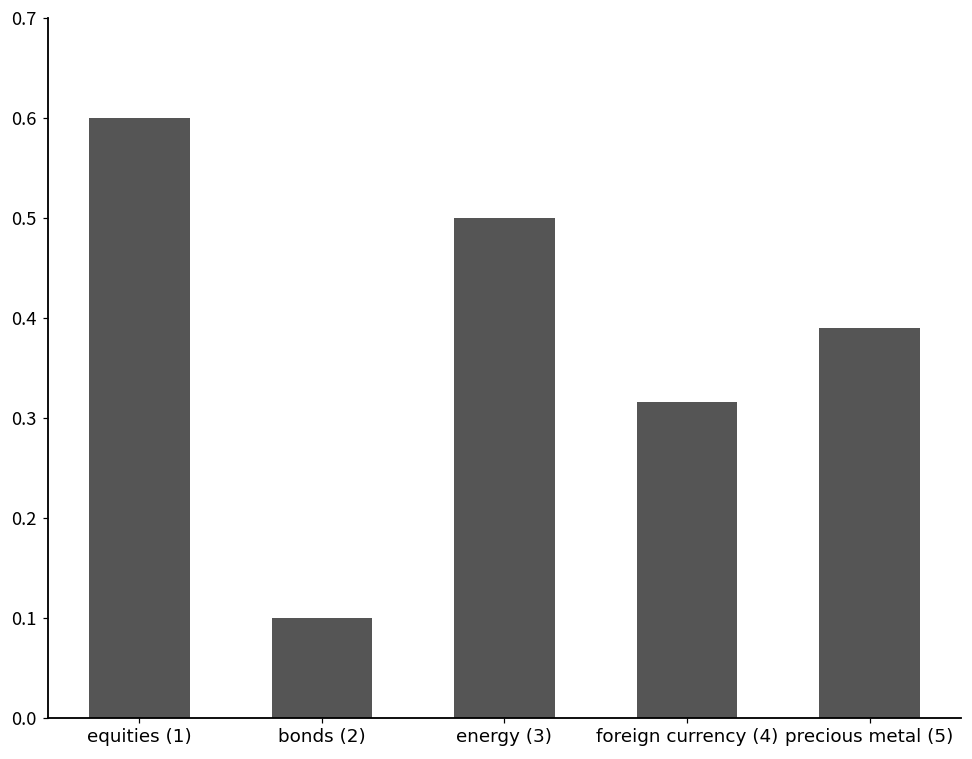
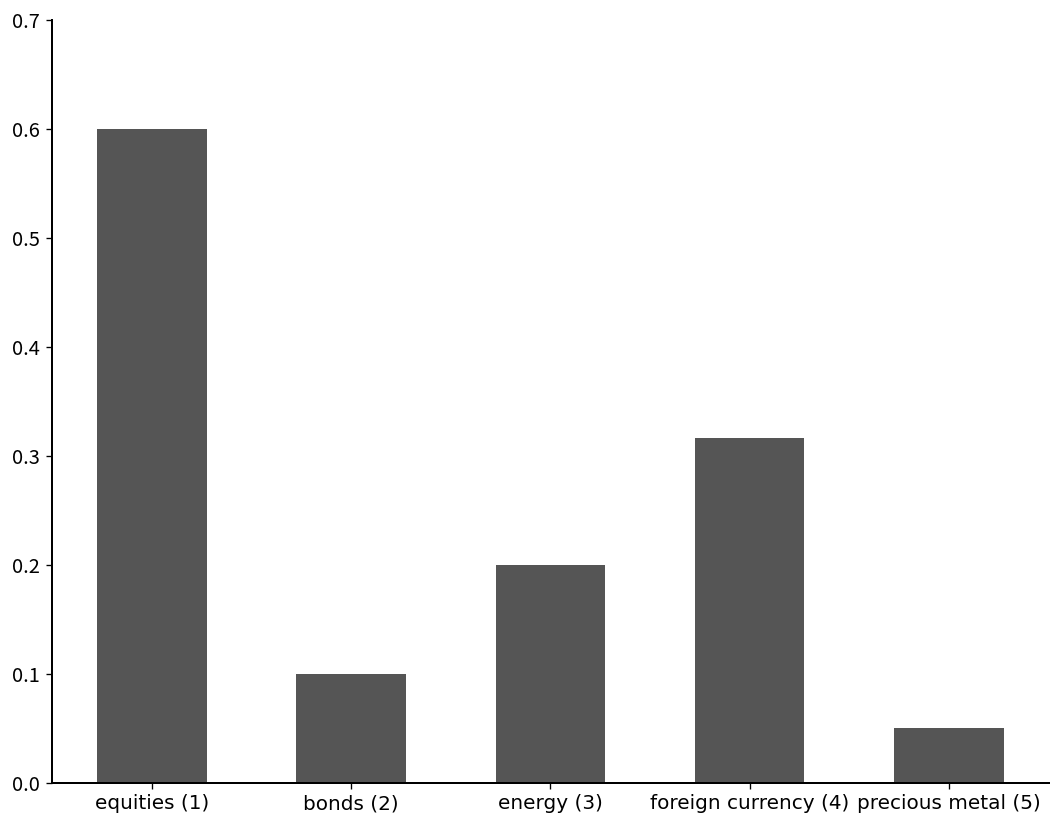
  {
    "equities (1)": 0.60,
    "bonds (2)": 0.10,
-   "energy (3)": 0.5,
+   "energy (3)": 0.2,
    "foreign currency (4)": 0.32,
-   "precious metal (5)": 0.39
+   "precious metal (5)": 0.05
  }
